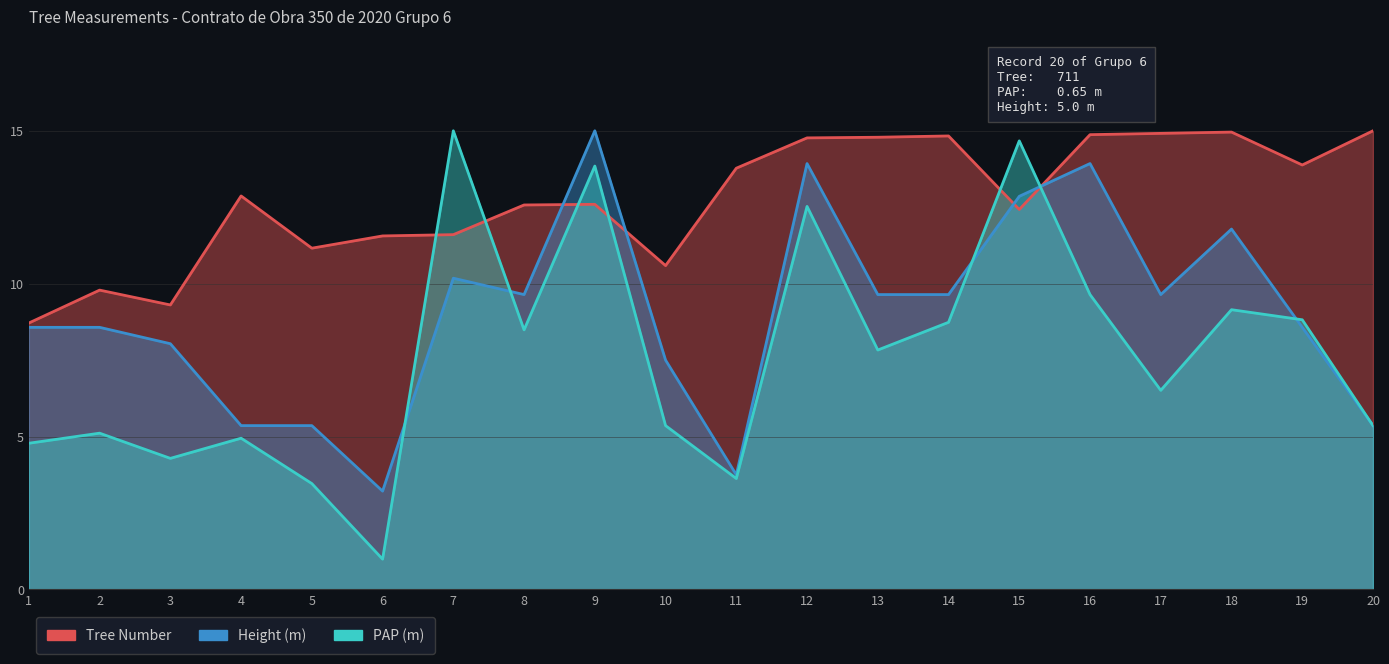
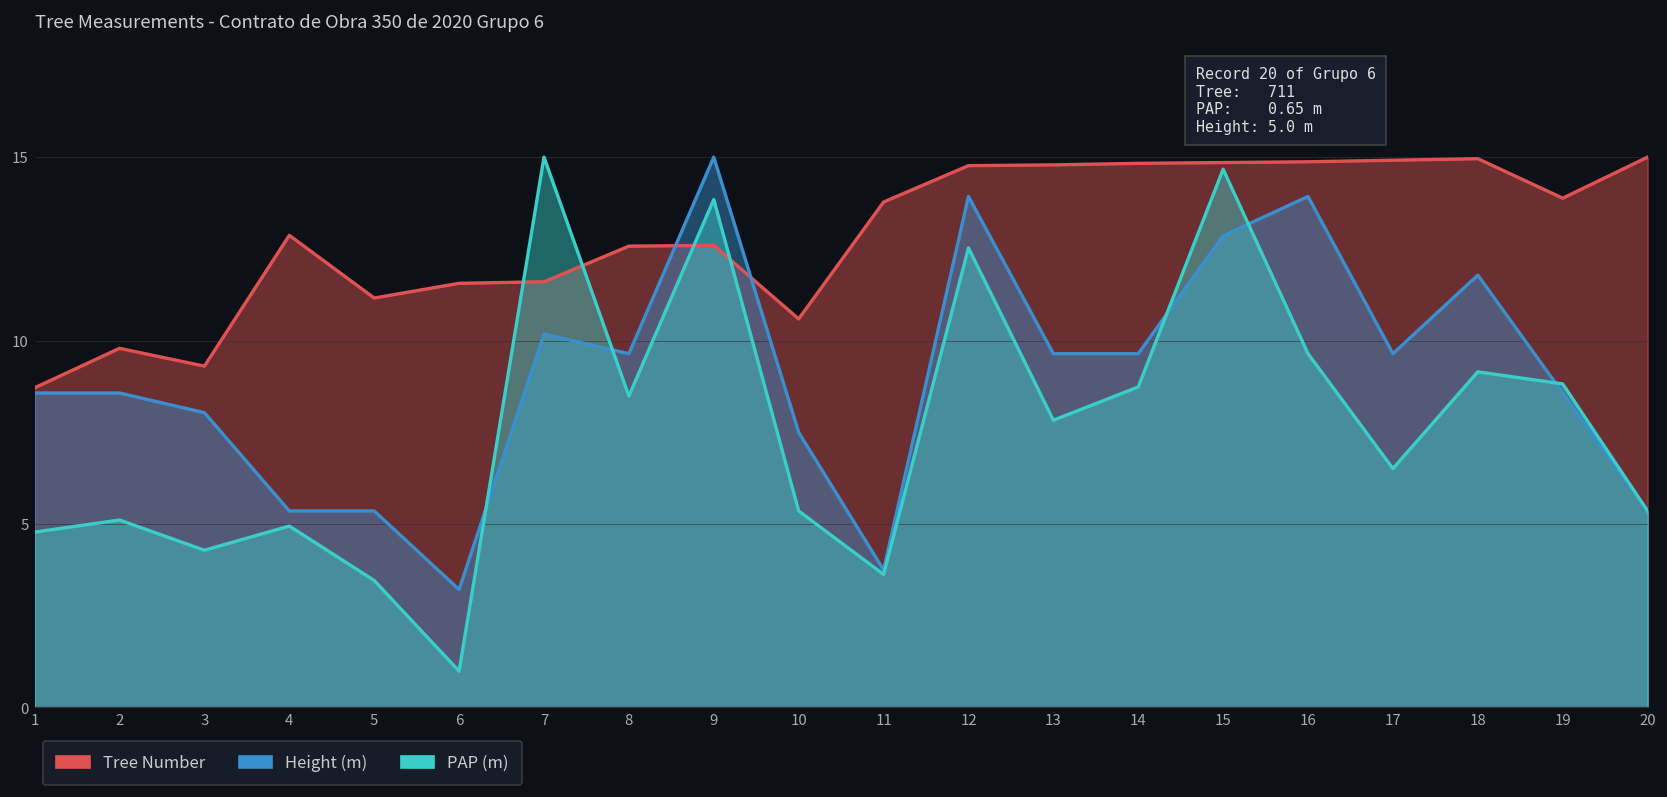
  {
    "Tree Number": {
      "1": 8.7,
      "2": 9.8,
      "3": 9.3,
      "4": 12.9,
      "5": 11.2,
      "6": 11.6,
      "7": 11.6,
      "8": 12.6,
      "9": 12.6,
      "10": 10.6,
      "11": 13.8,
      "12": 14.8,
      "13": 14.8,
      "14": 14.8,
-     "15": 12.4,
+     "15": 14.9,
      "17": 14.9,
      "18": 15.0,
      "19": 13.9,
      "20": 15.0
    }
  }
